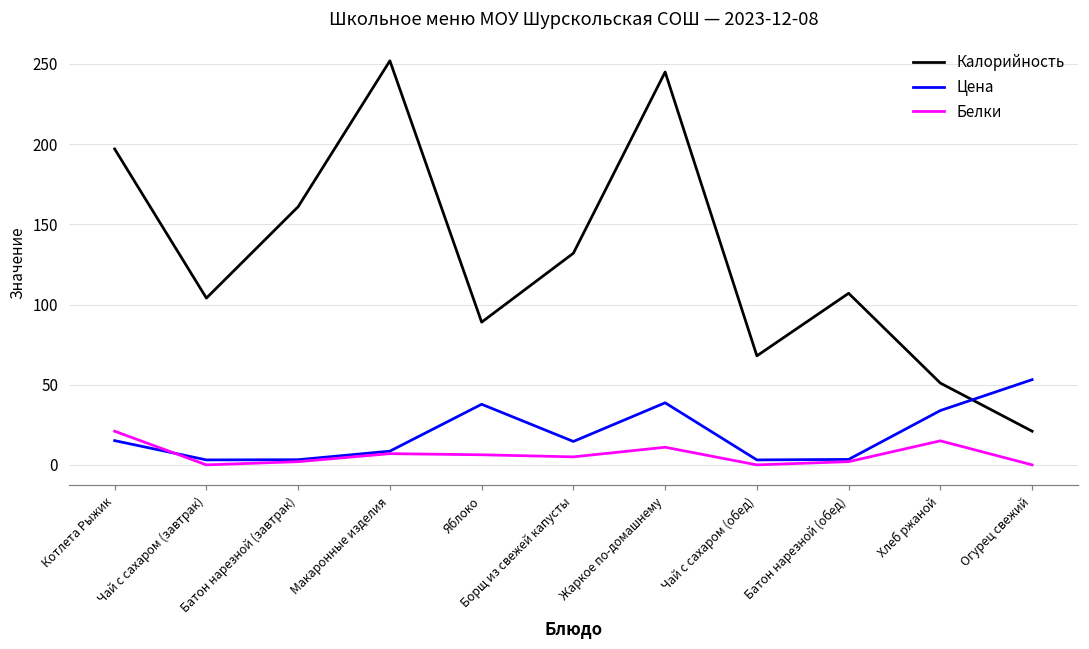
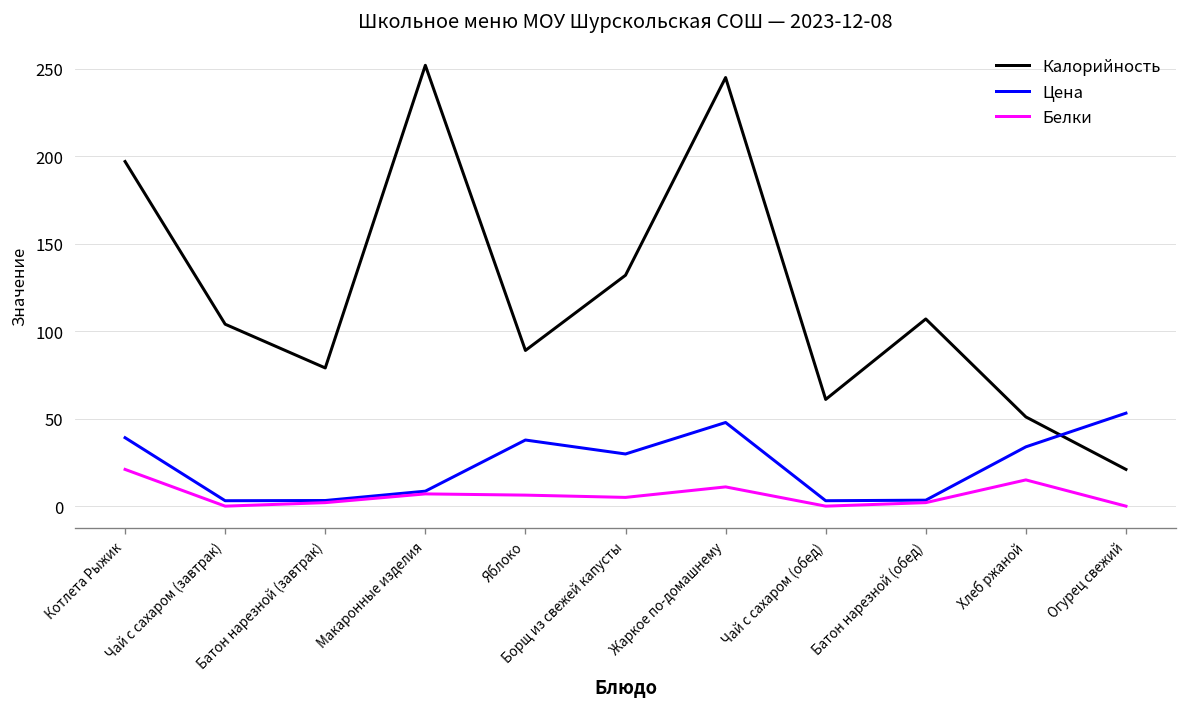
  {
    "Калорийность": {
      "Котлета Рыжик": 197,
      "Чай с сахаром (завтрак)": 104,
-     "Батон нарезной (завтрак)": 161,
+     "Батон нарезной (завтрак)": 79,
      "Макаронные изделия": 252,
      "Яблоко": 89,
      "Борщ из свежей капусты": 132,
      "Жаркое по-домашнему": 245,
-     "Чай с сахаром (обед)": 68,
+     "Чай с сахаром (обед)": 61,
      "Батон нарезной (обед)": 107,
      "Хлеб ржаной": 51,
      "Огурец свежий": 21
    },
    "Цена": {
-     "Котлета Рыжик": 15,
+     "Котлета Рыжик": 39,
      "Чай с сахаром (завтрак)": 3,
      "Яблоко": 38,
-     "Борщ из свежей капусты": 15,
-     "Жаркое по-домашнему": 39,
+     "Борщ из свежей капусты": 30,
+     "Жаркое по-домашнему": 48,
      "Чай с сахаром (обед)": 3,
      "Хлеб ржаной": 34,
      "Огурец свежий": 53
    },
    "Белки": {
      "Котлета Рыжик": 21,
      "Чай с сахаром (завтрак)": 0,
      "Яблоко": 6,
      "Борщ из свежей капусты": 5,
      "Жаркое по-домашнему": 11,
      "Чай с сахаром (обед)": 0,
      "Хлеб ржаной": 15,
      "Огурец свежий": 0
    }
  }
